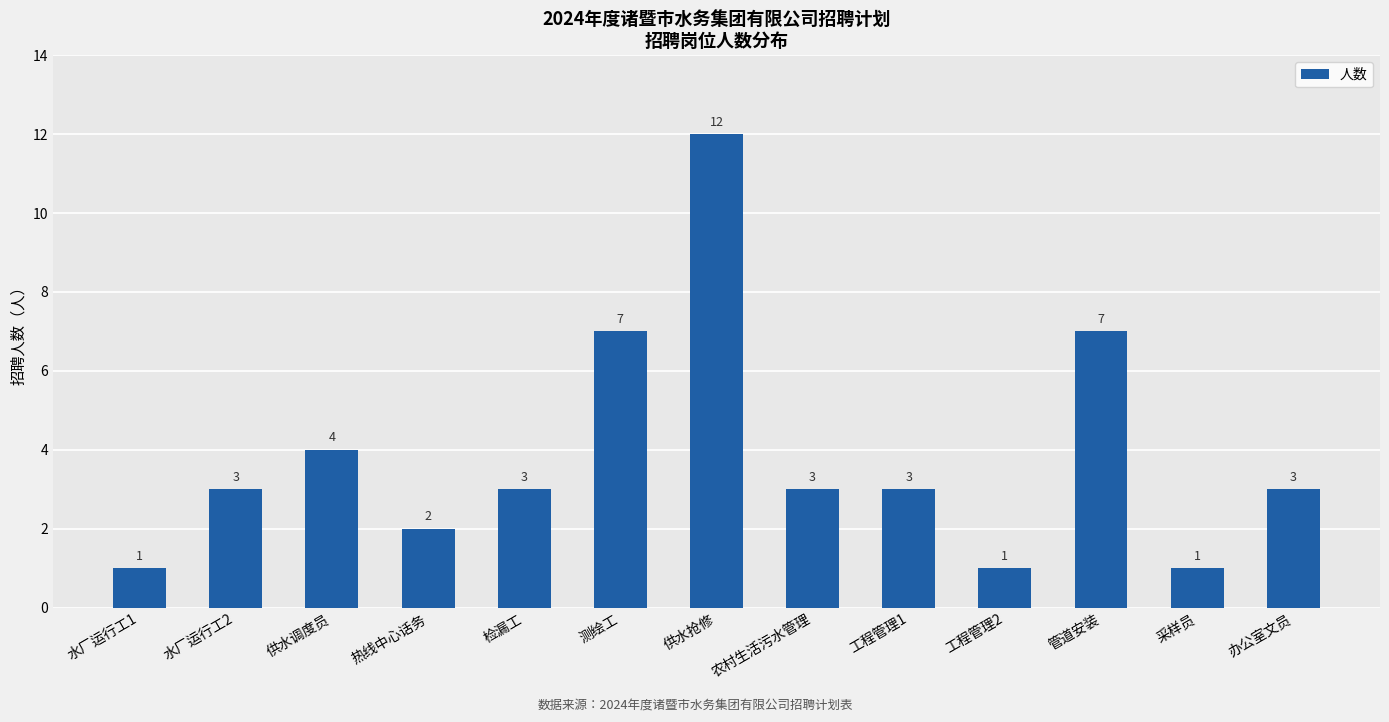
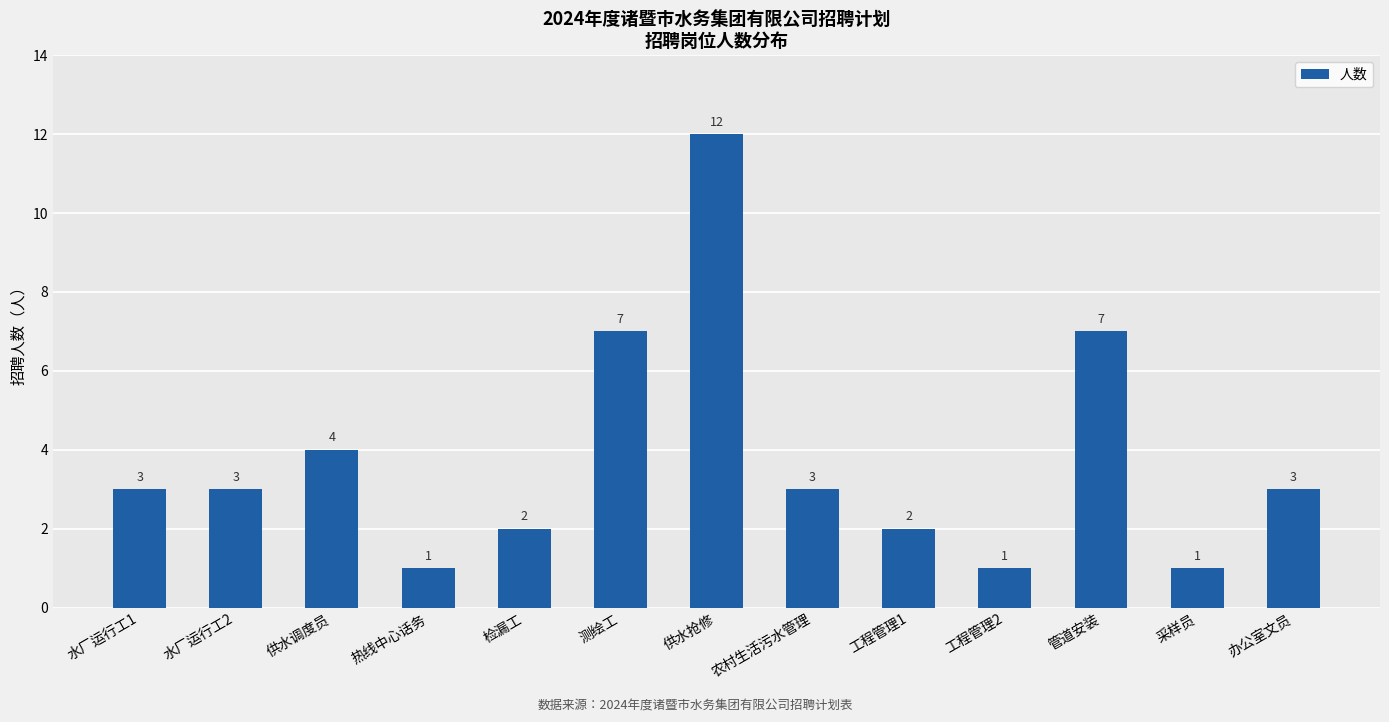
  {
-   "水厂运行工1": 1,
+   "水厂运行工1": 3,
    "水厂运行工2": 3,
    "供水调度员": 4,
-   "热线中心话务": 2,
-   "检漏工": 3,
+   "热线中心话务": 1,
+   "检漏工": 2,
    "测绘工": 7,
    "供水抢修": 12,
    "农村生活污水管理": 3,
-   "工程管理1": 3,
+   "工程管理1": 2,
    "工程管理2": 1,
    "管道安装": 7,
    "采样员": 1,
    "办公室文员": 3
  }
